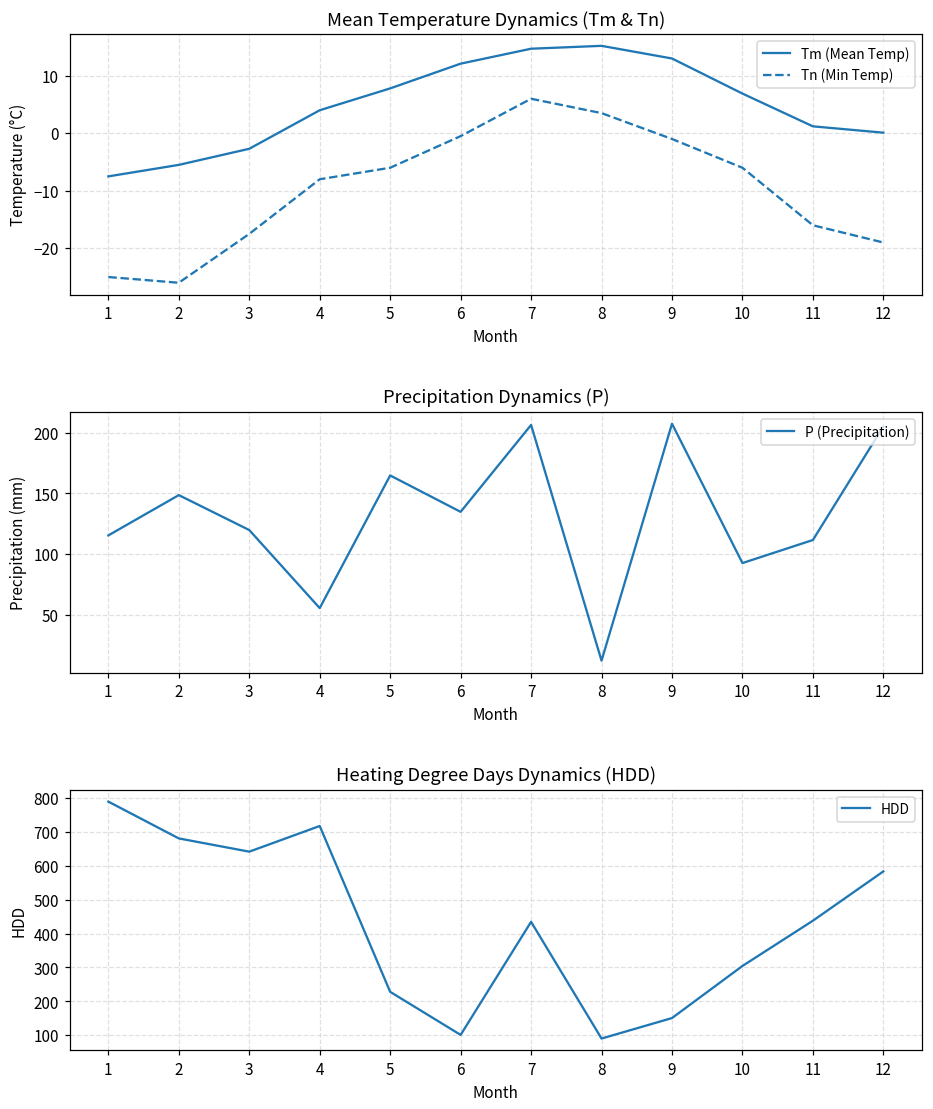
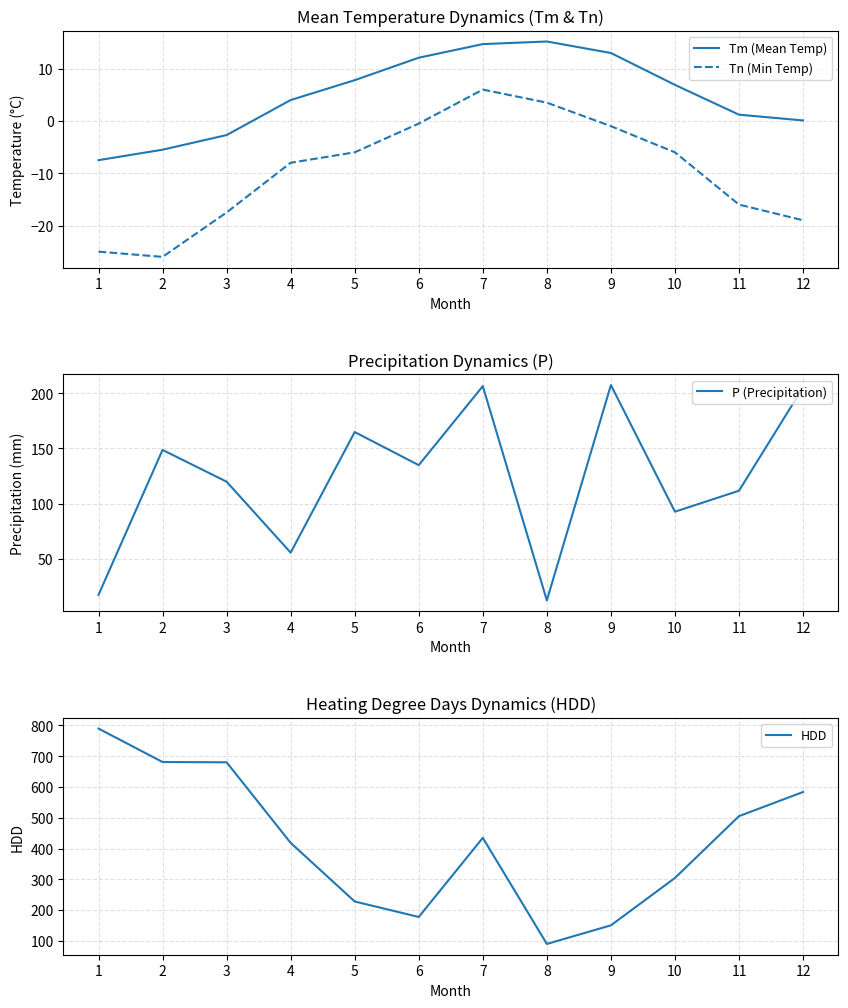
  {
    "Precipitation Dynamics (P)": {
-     "1": 115,
+     "1": 17,
      "2": 149,
      "3": 120,
      "4": 56,
      "5": 165,
      "6": 135,
      "7": 206,
      "8": 12,
      "9": 207,
      "10": 93,
      "11": 112
    },
    "Heating Degree Days Dynamics (HDD)": {
      "1": 790,
      "2": 680,
-     "3": 640,
-     "4": 720,
+     "3": 680,
+     "4": 420,
      "5": 230,
-     "6": 100,
+     "6": 180,
      "7": 430,
      "8": 90,
      "9": 150,
      "10": 300,
-     "11": 440,
+     "11": 510,
      "12": 580
    }
  }
